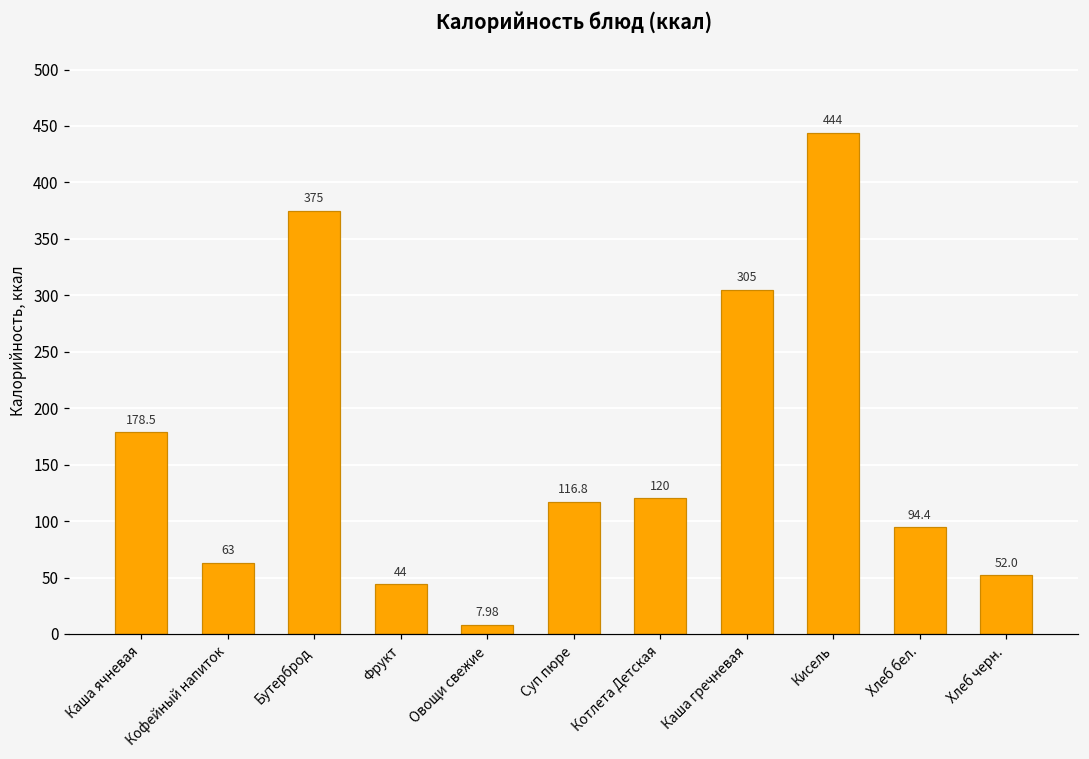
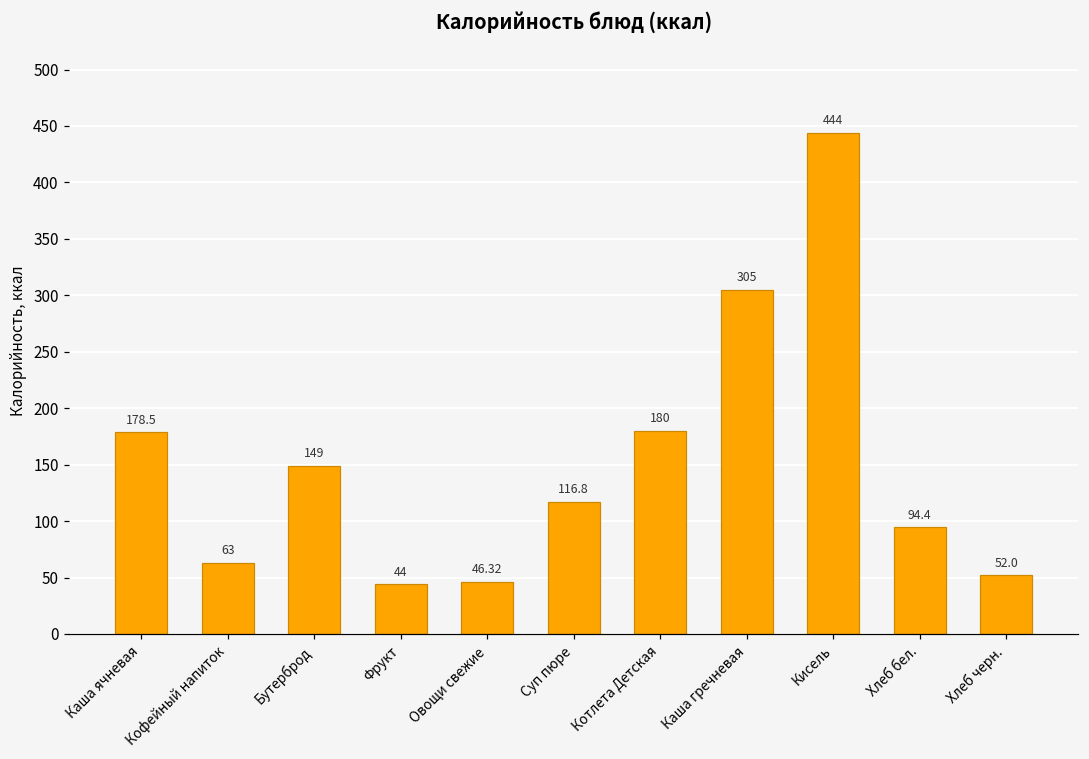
  {
    "Каша ячневая": 178.5,
    "Кофейный напиток": 63,
-   "Бутерброд": 375,
+   "Бутерброд": 149,
    "Фрукт": 44,
-   "Овощи свежие": 7.98,
+   "Овощи свежие": 46.32,
    "Суп пюре": 116.8,
-   "Котлета Детская": 120,
+   "Котлета Детская": 180,
    "Каша гречневая": 305,
    "Кисель": 444,
    "Хлеб бел.": 94.4,
    "Хлеб черн.": 52.0
  }
